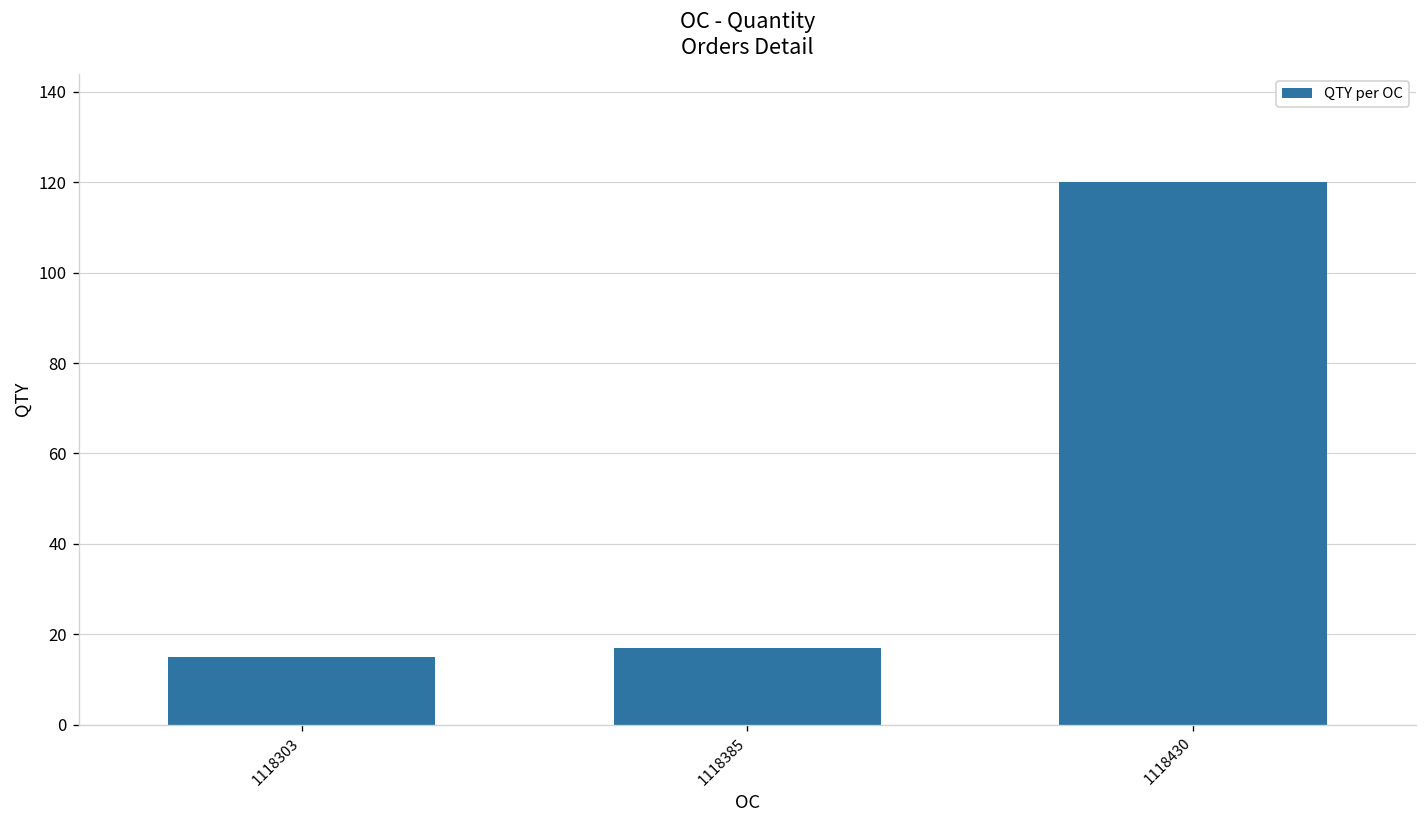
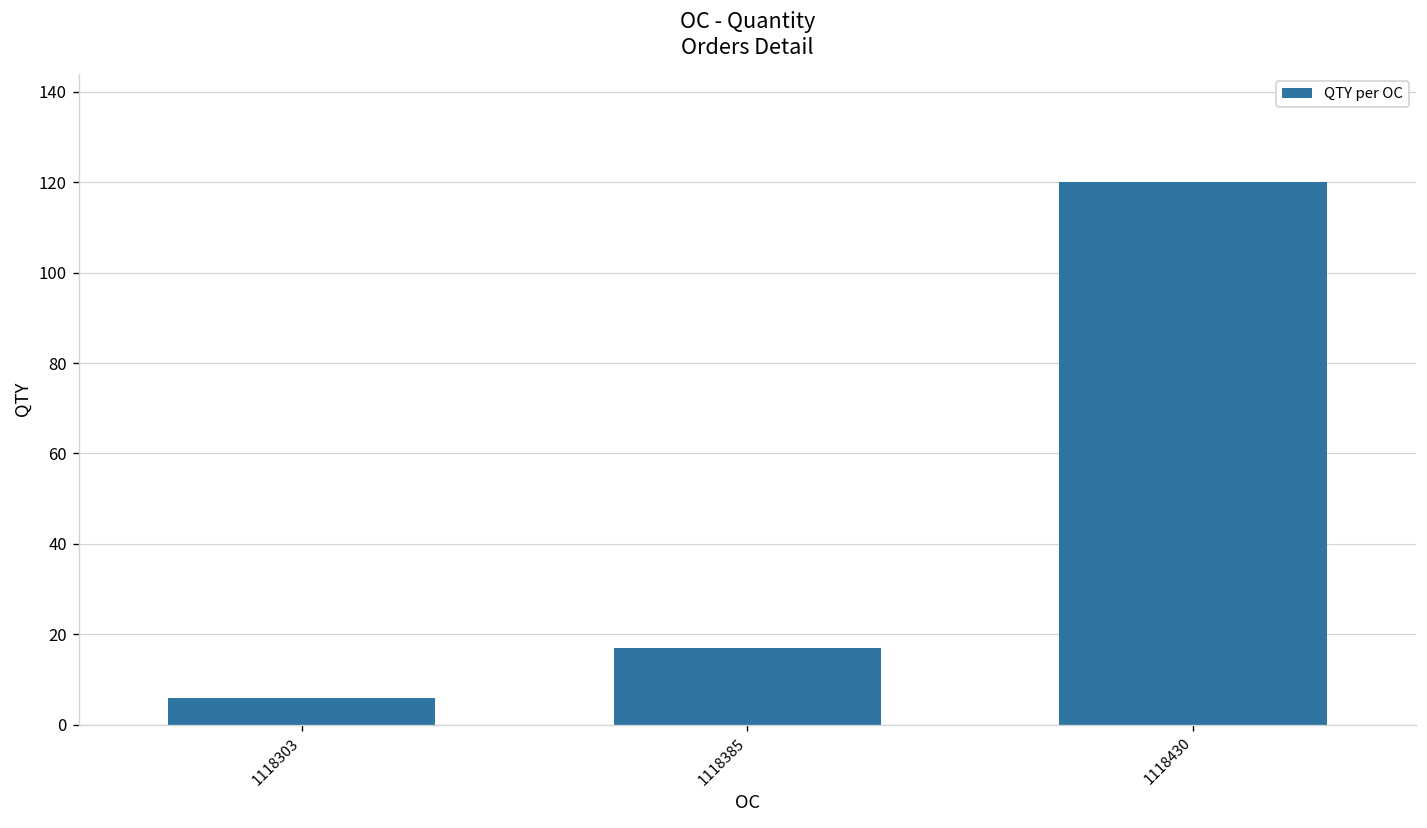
  {
-   "1118303": 15,
+   "1118303": 6,
    "1118385": 17,
    "1118430": 120
  }
